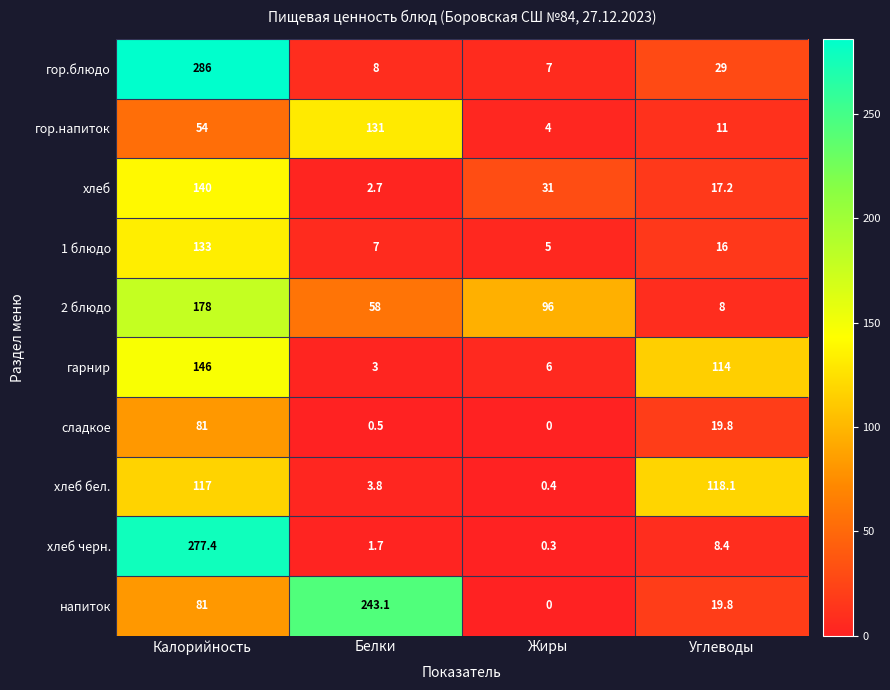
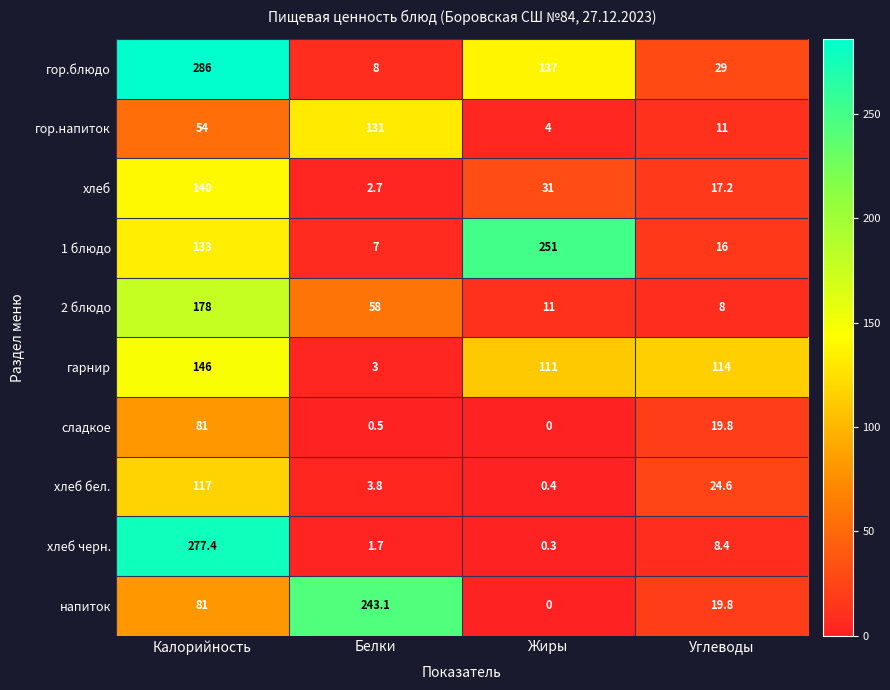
  {
    "гор.блюдо": {
      "Калорийность": 286,
      "Белки": 8,
-     "Жиры": 7,
+     "Жиры": 137,
      "Углеводы": 29
    },
    "гор.напиток": {
      "Калорийность": 54,
      "Белки": 131,
      "Жиры": 4,
      "Углеводы": 11
    },
    "хлеб": {
      "Калорийность": 140,
      "Белки": 2.7,
      "Жиры": 31,
      "Углеводы": 17.2
    },
    "1 блюдо": {
      "Калорийность": 133,
      "Белки": 7,
-     "Жиры": 5,
+     "Жиры": 251,
      "Углеводы": 16
    },
    "2 блюдо": {
      "Калорийность": 178,
      "Белки": 58,
-     "Жиры": 96,
+     "Жиры": 11,
      "Углеводы": 8
    },
    "гарнир": {
      "Калорийность": 146,
      "Белки": 3,
-     "Жиры": 6,
+     "Жиры": 111,
      "Углеводы": 114
    },
    "сладкое": {
      "Калорийность": 81,
      "Белки": 0.5,
      "Жиры": 0,
      "Углеводы": 19.8
    },
    "хлеб бел.": {
      "Калорийность": 117,
      "Белки": 3.8,
      "Жиры": 0.4,
-     "Углеводы": 118.1
+     "Углеводы": 24.6
    },
    "хлеб черн.": {
      "Калорийность": 277.4,
      "Белки": 1.7,
      "Жиры": 0.3,
      "Углеводы": 8.4
    },
    "напиток": {
      "Калорийность": 81,
      "Белки": 243.1,
      "Жиры": 0,
      "Углеводы": 19.8
    }
  }
